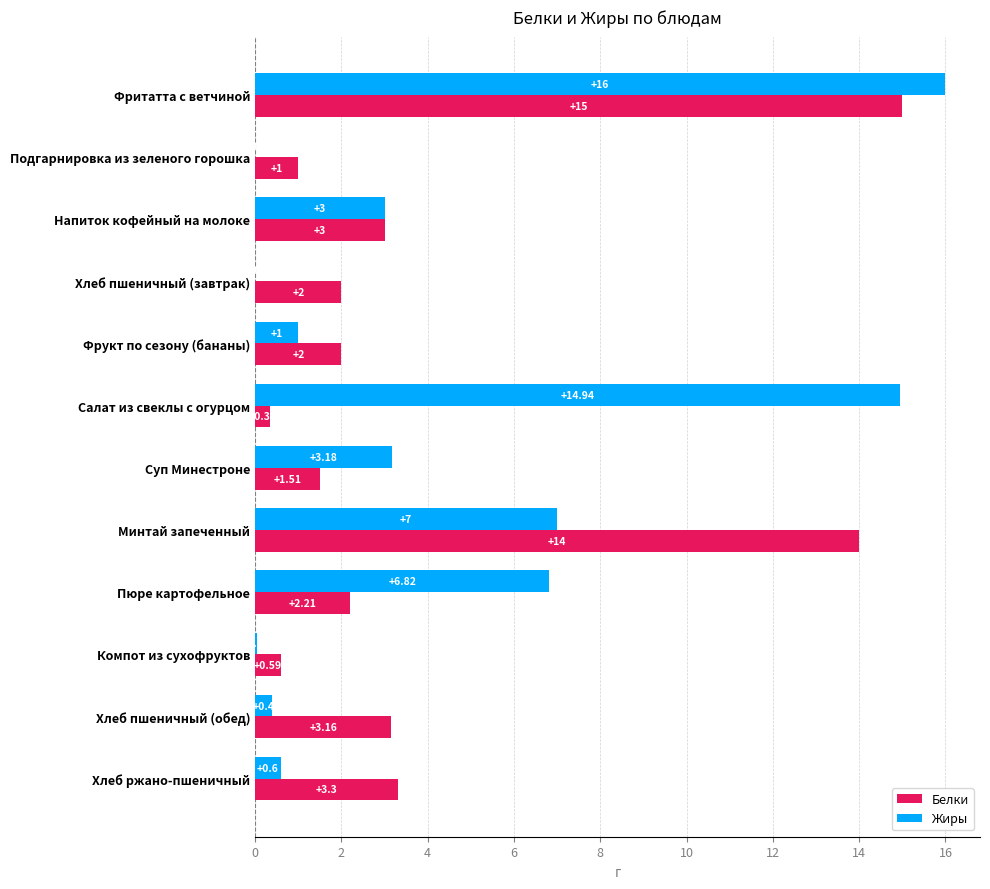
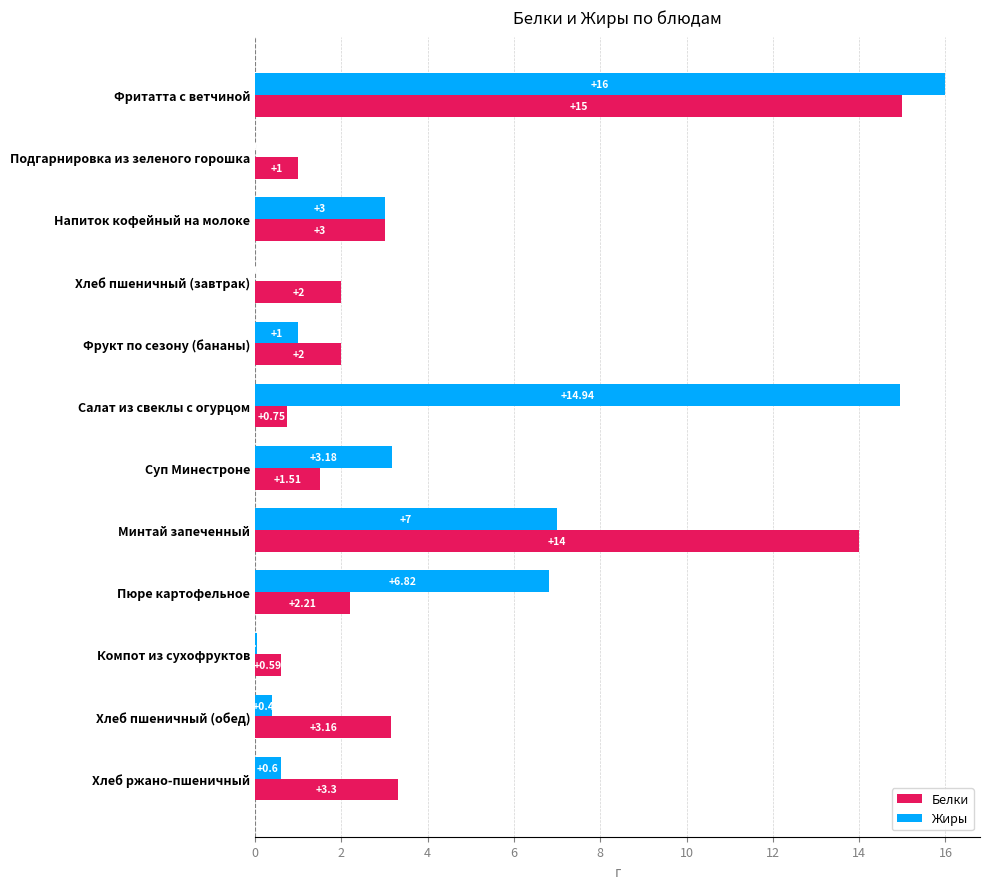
  {
    "Белки": {
-     "Салат из свеклы с огурцом": "0.4"
+     "Салат из свеклы с огурцом": "0.8"
    },
    "Жиры": {
      "Фритатта с ветчиной": "+16",
      "Напиток кофейный на молоке": "+3",
      "Фрукт по сезону (бананы)": "+1",
      "Салат из свеклы с огурцом": "+14.94",
      "Суп Минестроне": "+3.18",
      "Минтай запеченный": "+7",
      "Пюре картофельное": "+6.82",
      "Хлеб пшеничный (обед)": "+0.4",
      "Хлеб ржано-пшеничный": "+0.6"
    }
  }
